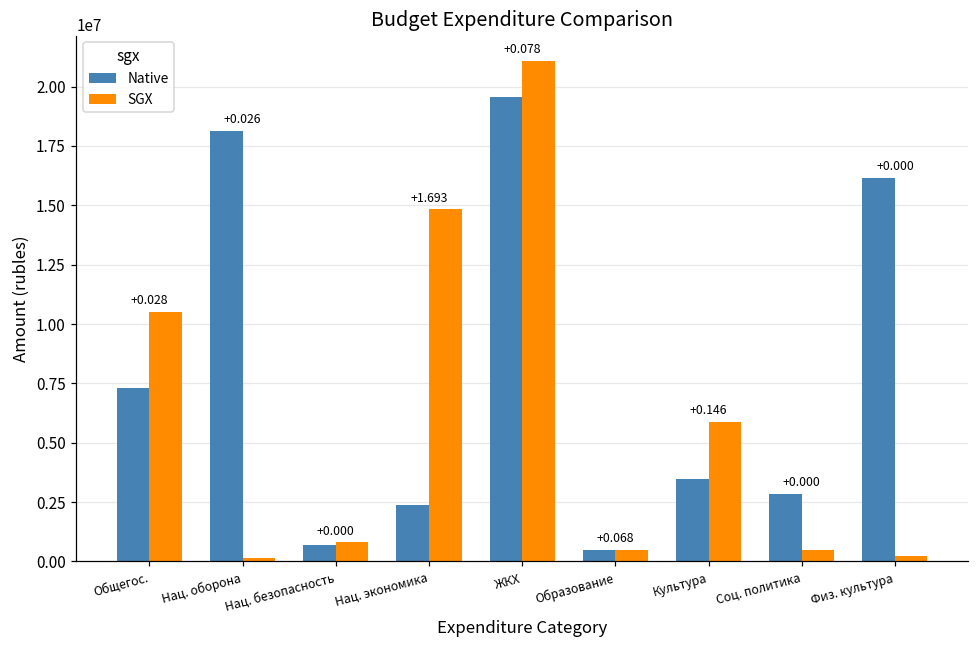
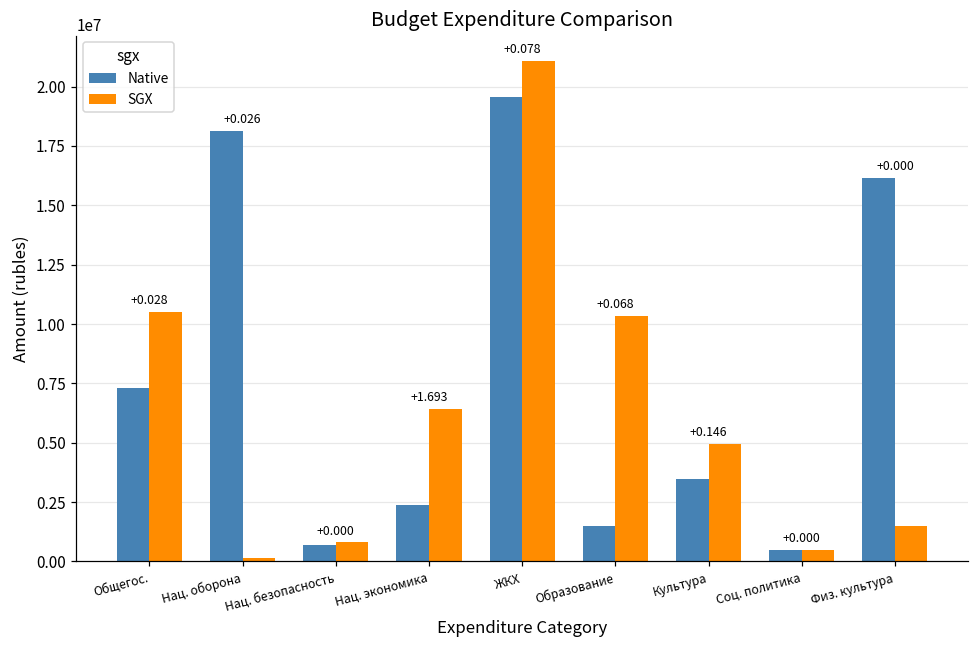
  {
    "Native": {
      "Общегос.": 7300000,
      "Нац. безопасность": 700000,
      "Нац. экономика": 2400000,
      "ЖКХ": 19600000,
-     "Образование": 500000,
+     "Образование": 1500000,
      "Культура": 3500000,
-     "Соц. политика": 2800000
+     "Соц. политика": 500000
    },
    "SGX": {
      "Нац. оборона": 100000,
-     "Нац. экономика": 14800000,
-     "Образование": 500000,
-     "Культура": 5900000,
+     "Нац. экономика": 6400000,
+     "Образование": 10300000,
+     "Культура": 4900000,
      "Соц. политика": 500000,
-     "Физ. культура": 200000
+     "Физ. культура": 1500000
    }
  }
